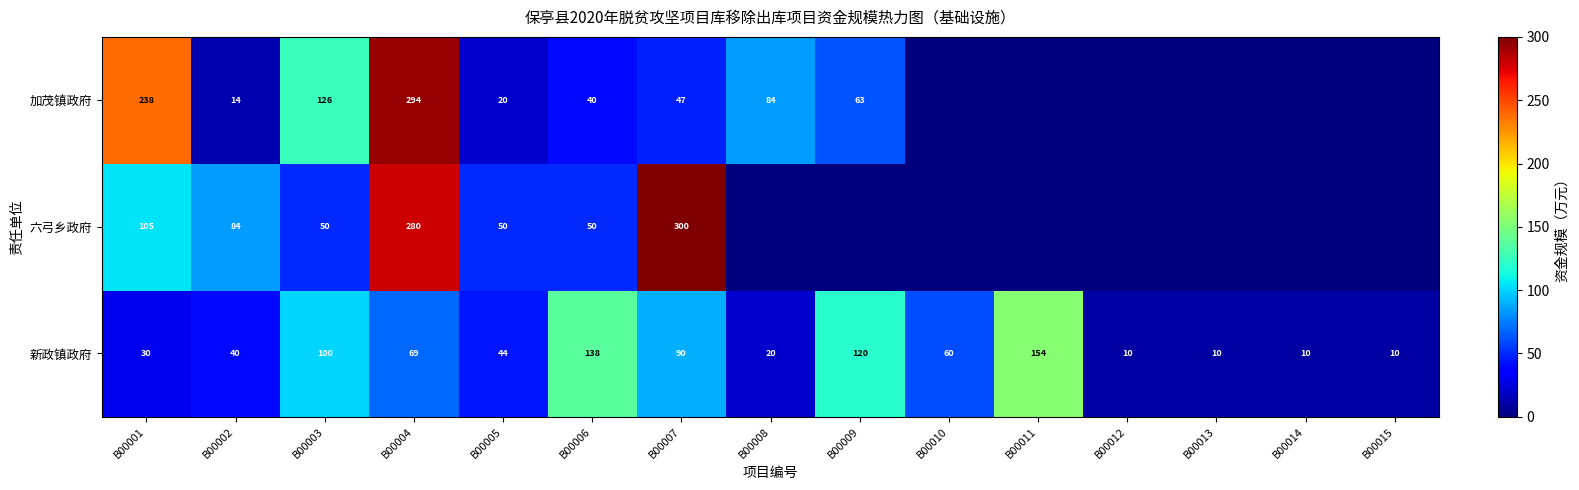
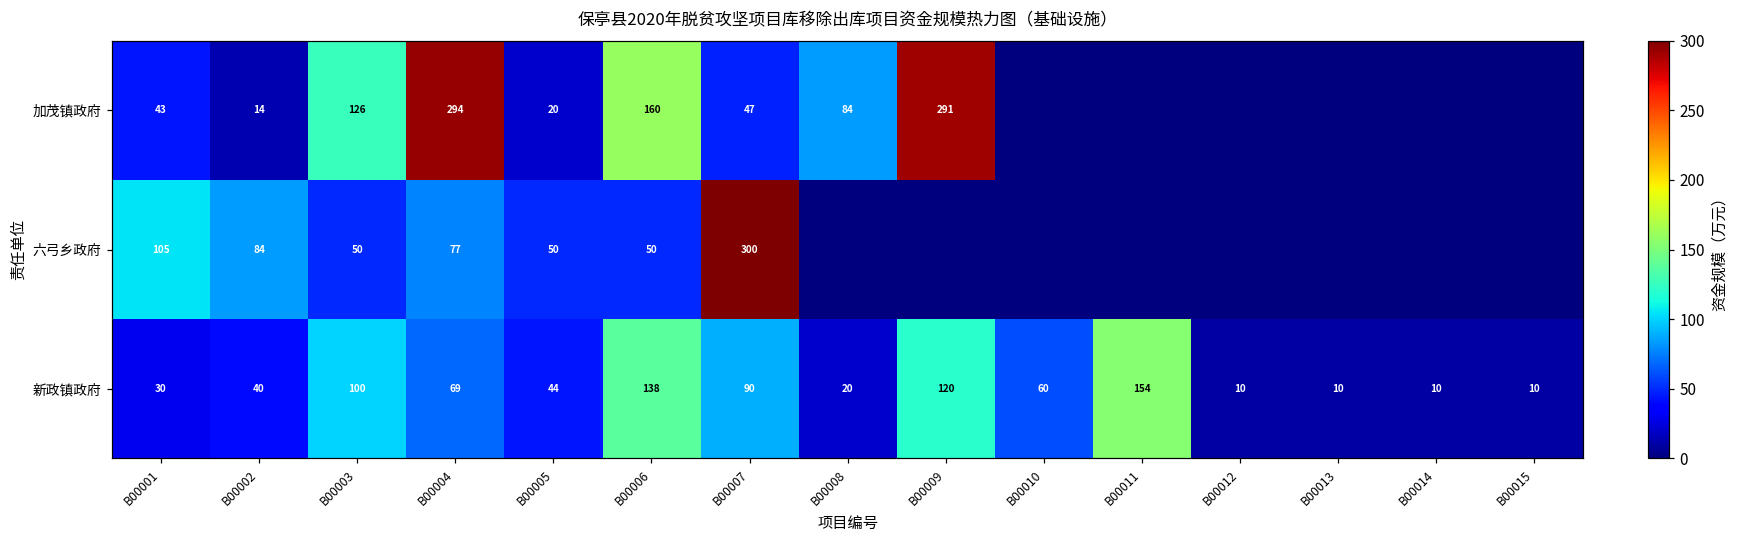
  {
    "加茂镇政府": {
-     "B00001": 238,
+     "B00001": 43,
      "B00002": 14,
      "B00003": 126,
      "B00004": 294,
      "B00005": 20,
-     "B00006": 40,
+     "B00006": 160,
      "B00007": 47,
      "B00008": 84,
-     "B00009": 63
+     "B00009": 291
    },
    "六弓乡政府": {
      "B00001": 105,
      "B00002": 84,
      "B00003": 50,
-     "B00004": 280,
+     "B00004": 77,
      "B00005": 50,
      "B00006": 50,
      "B00007": 300
    },
    "新政镇政府": {
      "B00001": 30,
      "B00002": 40,
      "B00003": 100,
      "B00004": 69,
      "B00005": 44,
      "B00006": 138,
      "B00007": 90,
      "B00008": 20,
      "B00009": 120,
      "B00010": 60,
      "B00011": 154,
      "B00012": 10,
      "B00013": 10,
      "B00014": 10,
      "B00015": 10
    }
  }
